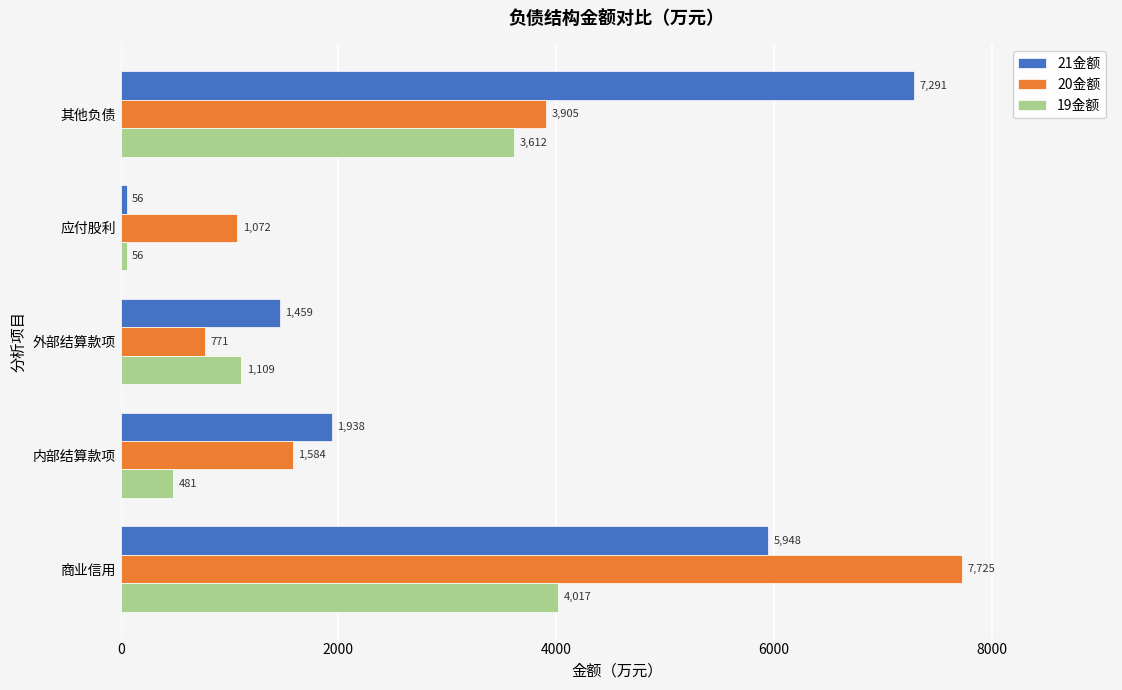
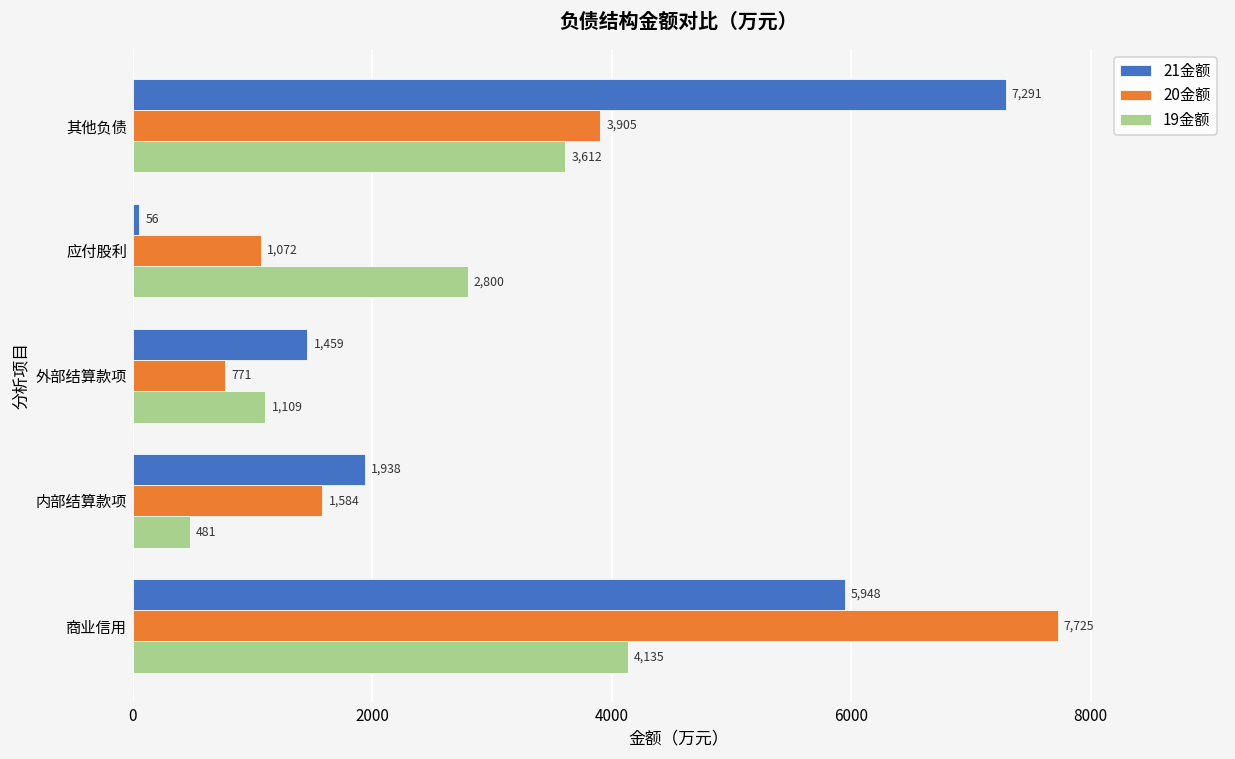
  {
    "21金额": {
      "其他负债": "7,291",
      "应付股利": "56",
      "外部结算款项": "1,459",
      "内部结算款项": "1,938",
      "商业信用": "5,948"
    },
    "20金额": {
      "其他负债": "3,905",
      "应付股利": "1,072",
      "外部结算款项": "771",
      "内部结算款项": "1,584",
      "商业信用": "7,725"
    },
    "19金额": {
      "其他负债": "3,612",
-     "应付股利": "56",
+     "应付股利": "2,800",
      "外部结算款项": "1,109",
      "内部结算款项": "481",
-     "商业信用": "4,017"
+     "商业信用": "4,135"
    }
  }
